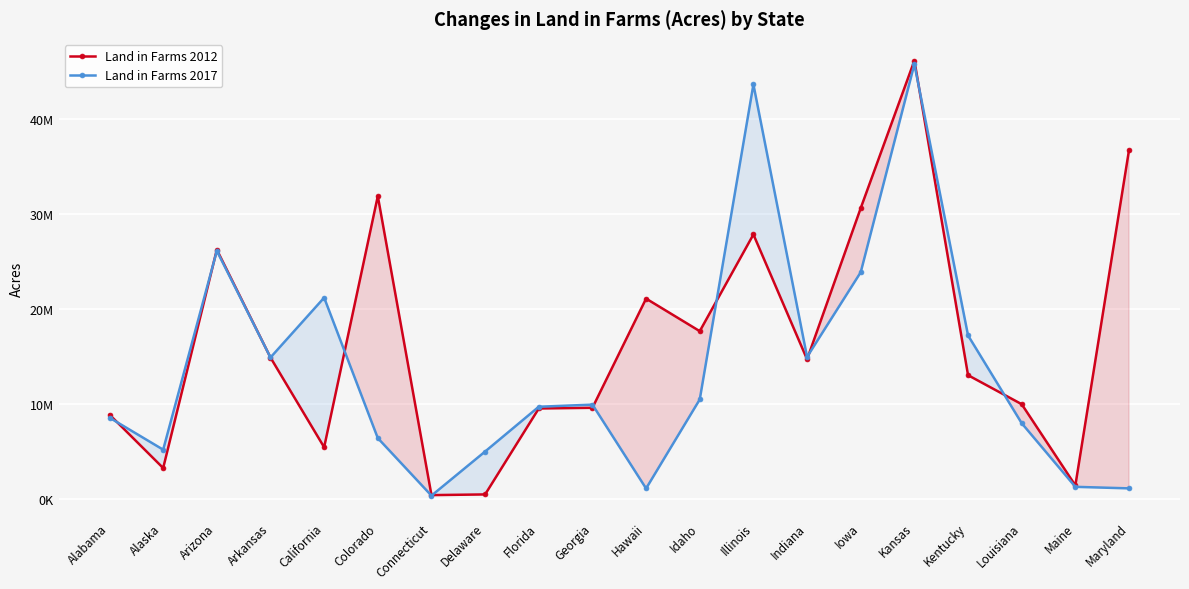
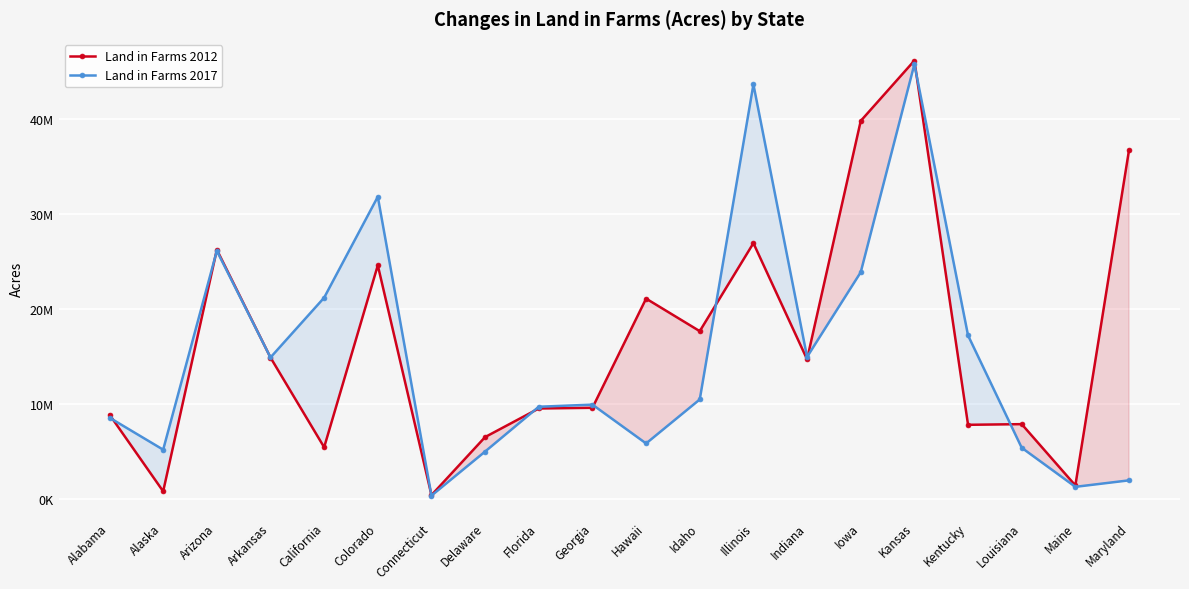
  {
    "Land in Farms 2012": {
      "Alabama": 9000000,
-     "Alaska": 3000000,
+     "Alaska": 1000000,
      "California": 5000000,
-     "Colorado": 32000000,
-     "Delaware": 1000000,
+     "Colorado": 25000000,
+     "Delaware": 7000000,
      "Georgia": 10000000,
      "Hawaii": 21000000,
      "Idaho": 18000000,
-     "Illinois": 28000000,
-     "Iowa": 31000000,
+     "Illinois": 27000000,
+     "Iowa": 40000000,
      "Kansas": 46000000,
-     "Kentucky": 13000000,
-     "Louisiana": 10000000,
+     "Kentucky": 8000000,
+     "Louisiana": 8000000,
      "Maryland": 37000000
    },
    "Land in Farms 2017": {
      "Alabama": 9000000,
      "Alaska": 5000000,
      "California": 21000000,
-     "Colorado": 6000000,
+     "Colorado": 32000000,
      "Delaware": 5000000,
      "Georgia": 10000000,
-     "Hawaii": 1000000,
+     "Hawaii": 6000000,
      "Idaho": 10000000,
      "Illinois": 44000000,
      "Iowa": 24000000,
      "Kansas": 46000000,
      "Kentucky": 17000000,
-     "Louisiana": 8000000,
-     "Maryland": 1000000
+     "Louisiana": 5000000,
+     "Maryland": 2000000
    }
  }
